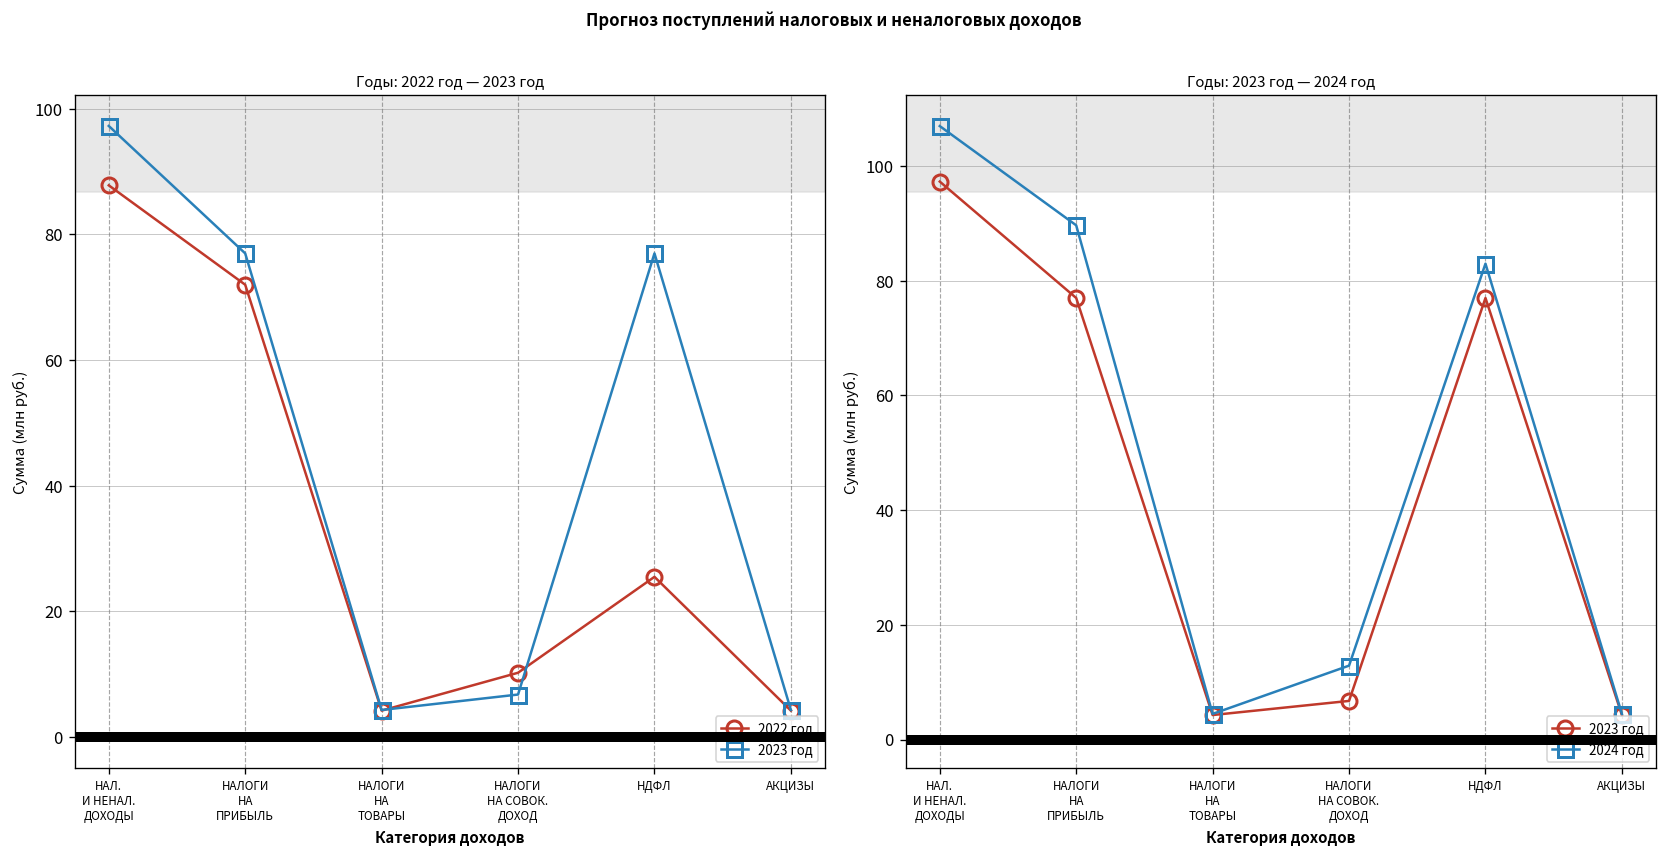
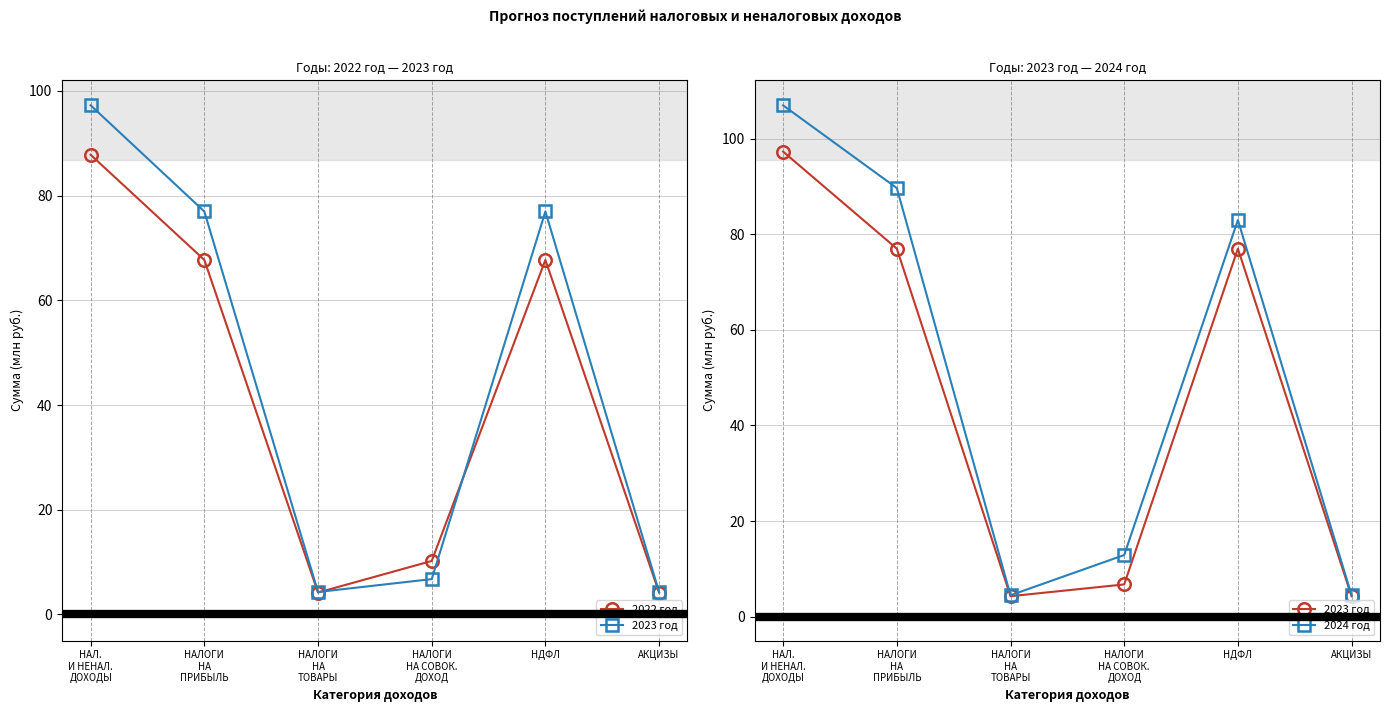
  {
    "Годы: 2022 год — 2023 год": {
      "2022 год": {
        "НАЛ. И НЕНАЛ. ДОХОДЫ": 88,
-       "НАЛОГИ НА ПРИБЫЛЬ": 72,
+       "НАЛОГИ НА ПРИБЫЛЬ": 68,
        "НАЛОГИ НА СОВОК. ДОХОД": 10,
-       "НДФЛ": 25
+       "НДФЛ": 68
      }
    },
    "Годы: 2023 год — 2024 год": {
      "2023 год": {
        "НАЛ. И НЕНАЛ. ДОХОДЫ": 97,
        "НАЛОГИ НА ПРИБЫЛЬ": 77,
        "НАЛОГИ НА СОВОК. ДОХОД": 7,
        "НДФЛ": 77
      },
      "2024 год": {
        "НАЛ. И НЕНАЛ. ДОХОДЫ": 107,
        "НАЛОГИ НА ПРИБЫЛЬ": 90,
        "НАЛОГИ НА СОВОК. ДОХОД": 13,
        "НДФЛ": 83
      }
    }
  }
